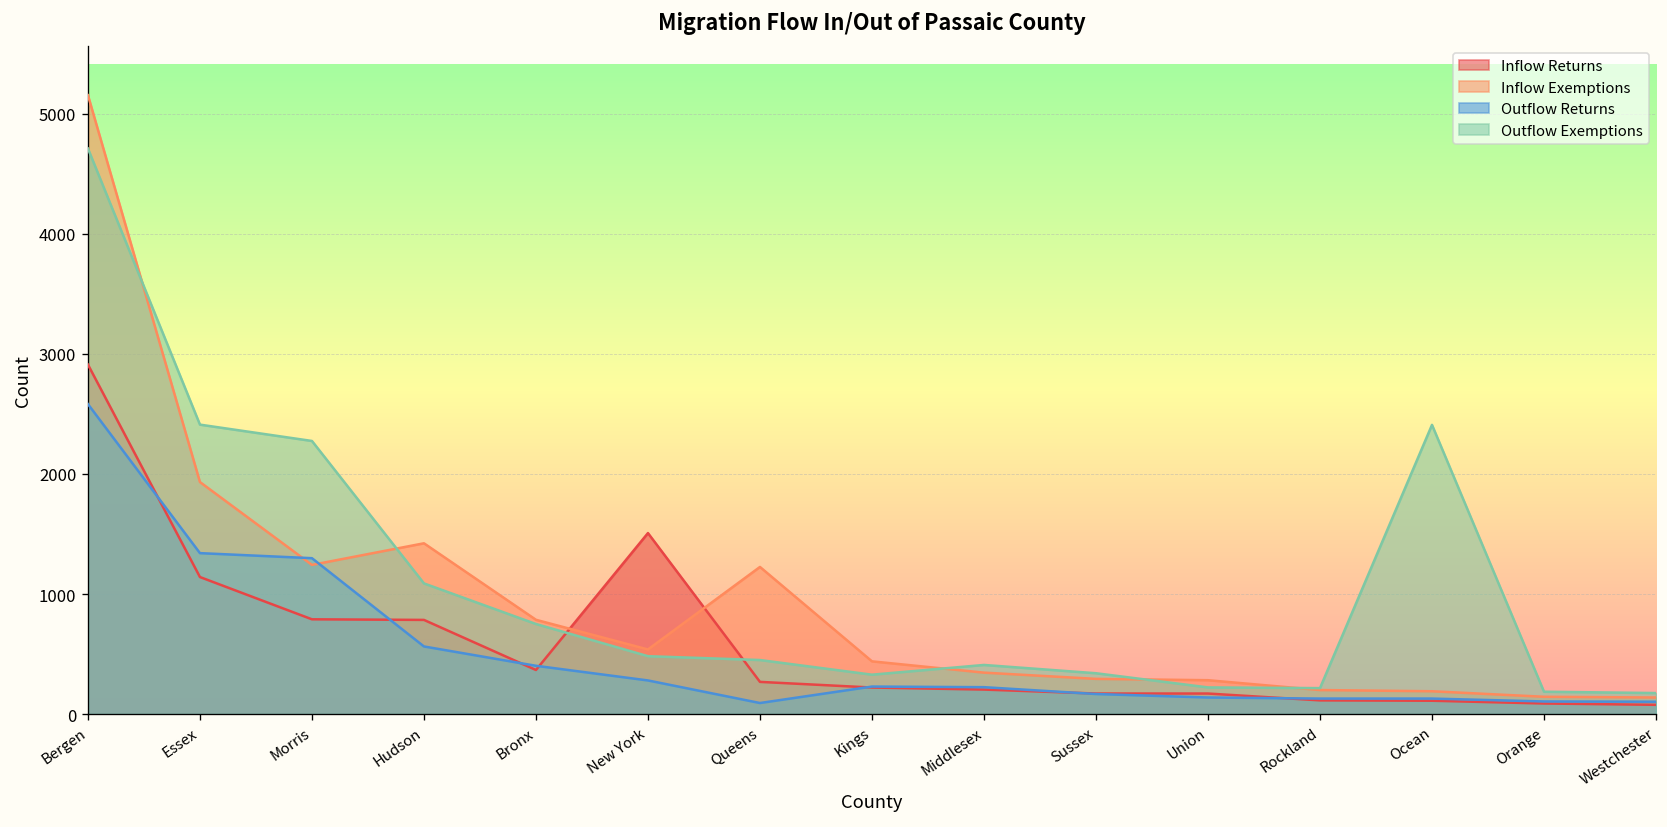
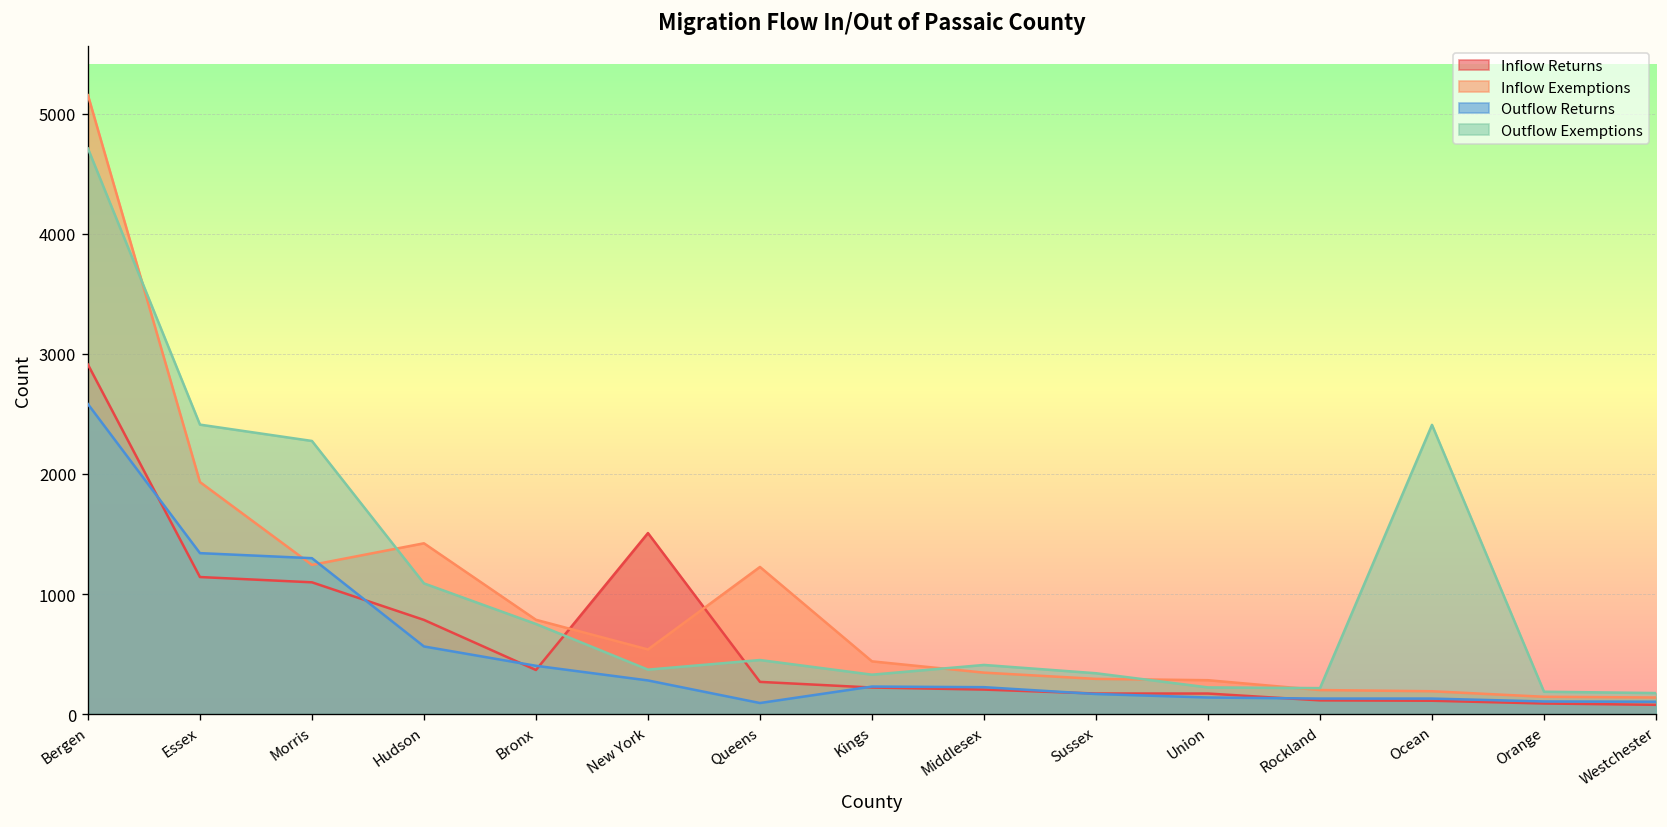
  {
    "Inflow Returns": {
      "Bergen": 2910,
      "Essex": 1140,
-     "Morris": 790,
+     "Morris": 1100,
      "Hudson": 790,
      "Bronx": 370,
      "New York": 1510,
      "Queens": 270,
      "Union": 170,
      "Westchester": 80
    },
    "Inflow Exemptions": {
      "Bergen": 5150,
      "Essex": 1930,
      "Morris": 1240,
      "Hudson": 1420,
      "Bronx": 790,
      "New York": 540,
      "Queens": 1230,
      "Kings": 440,
      "Middlesex": 350,
      "Sussex": 290,
      "Union": 280,
      "Ocean": 190,
      "Orange": 150,
      "Westchester": 140
    },
    "Outflow Returns": {
      "Bergen": 2580,
      "Essex": 1340,
      "Morris": 1300,
      "Hudson": 560,
      "Bronx": 400,
      "New York": 280,
      "Queens": 90,
      "Union": 140,
      "Westchester": 100
    },
    "Outflow Exemptions": {
      "Bergen": 4710,
      "Essex": 2410,
      "Morris": 2280,
      "Hudson": 1090,
      "Bronx": 750,
-     "New York": 480,
+     "New York": 370,
      "Queens": 450,
      "Kings": 330,
      "Middlesex": 410,
      "Sussex": 340,
      "Union": 220,
      "Ocean": 2410,
      "Orange": 190,
      "Westchester": 180
    }
  }
